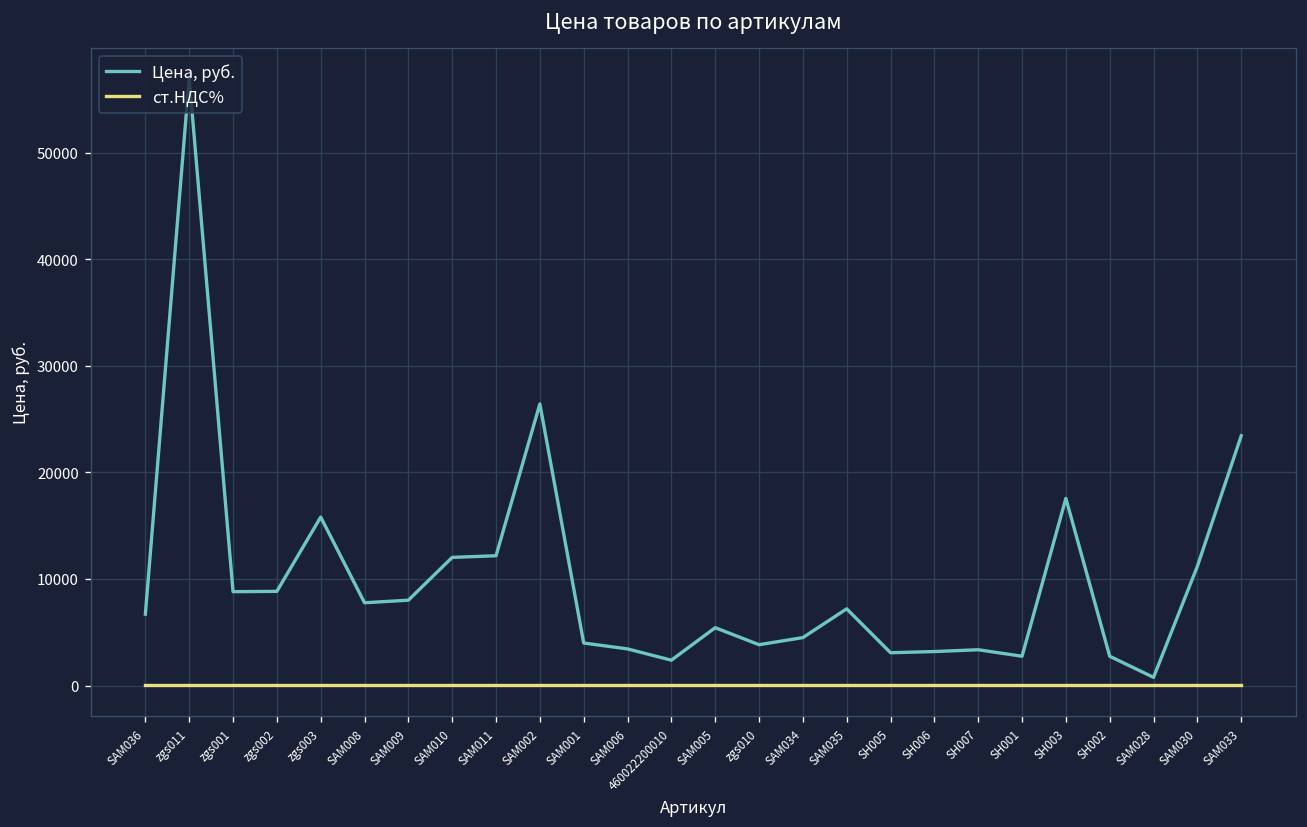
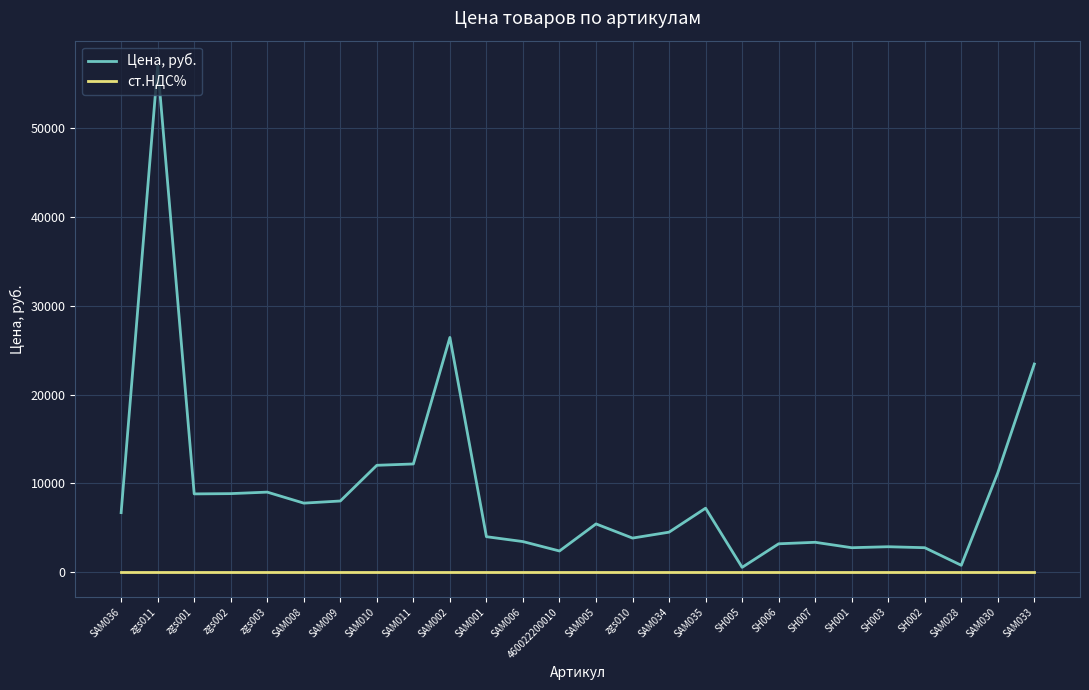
  {
    "Цена, руб.": {
      "SAM036": 7000,
      "zgs001": 9000,
      "zgs002": 9000,
-     "zgs003": 16000,
+     "zgs003": 9000,
      "SAM008": 8000,
      "SAM009": 8000,
      "SAM010": 12000,
      "SAM011": 12000,
      "SAM002": 26000,
      "SAM001": 4000,
      "SAM006": 3000,
      "460022200010": 2000,
      "SAM005": 5000,
      "zgs010": 4000,
      "SAM034": 5000,
      "SAM035": 7000,
-     "SH005": 3000,
+     "SH005": 1000,
      "SH006": 3000,
      "SH007": 3000,
      "SH001": 3000,
-     "SH003": 18000,
+     "SH003": 3000,
      "SH002": 3000,
      "SAM028": 1000,
      "SAM030": 11000,
      "SAM033": 23000
    },
    "ст.НДС%": {
      "SAM036": 0,
      "zgs011": 0,
      "zgs001": 0,
      "zgs002": 0,
      "zgs003": 0,
      "SAM008": 0,
      "SAM009": 0,
      "SAM010": 0,
      "SAM011": 0,
      "SAM002": 0,
      "SAM001": 0,
      "SAM006": 0,
      "460022200010": 0,
      "SAM005": 0,
      "zgs010": 0,
      "SAM034": 0,
      "SAM035": 0,
      "SH005": 0,
      "SH006": 0,
      "SH007": 0,
      "SH001": 0,
      "SH003": 0,
      "SH002": 0,
      "SAM028": 0,
      "SAM030": 0,
      "SAM033": 0
    }
  }
